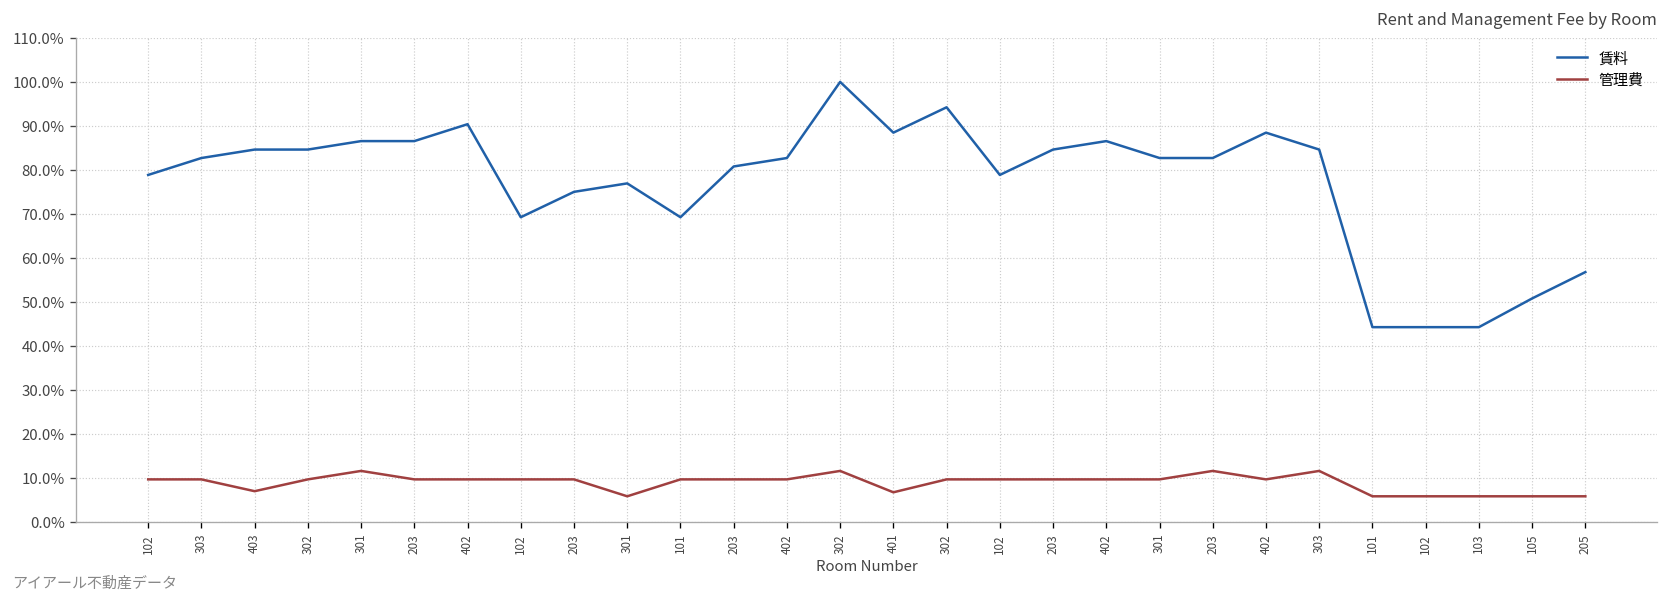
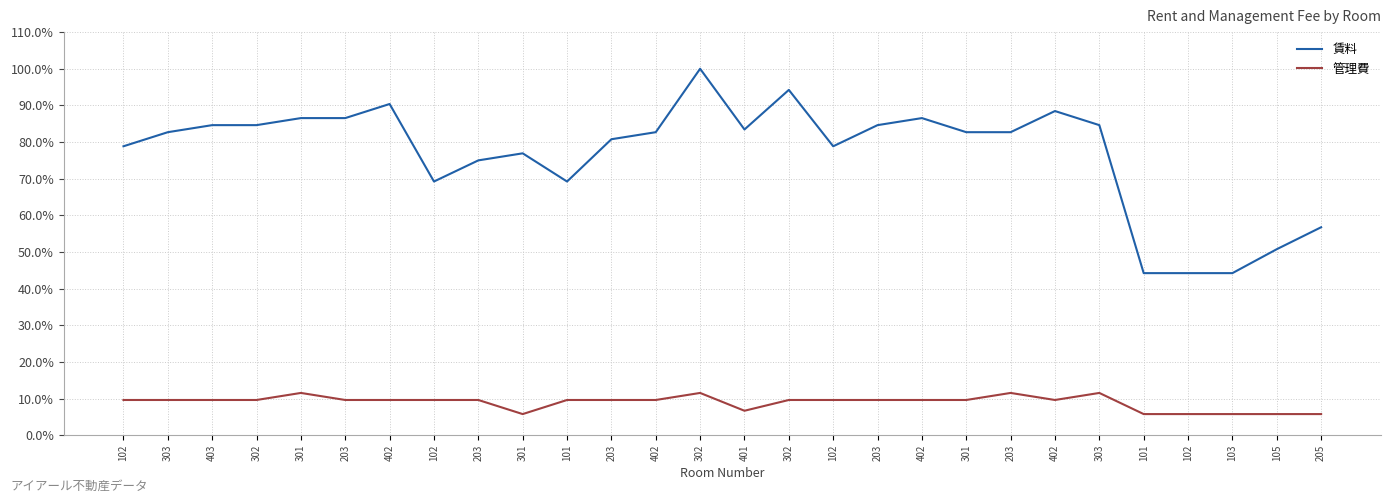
  {
    "賃料": {
      "403": "85%",
-     "401": "88%",
+     "401": "83%",
      "103": "44%",
      "105": "51%",
      "205": "57%"
    },
    "管理費": {
-     "403": "7%",
+     "403": "10%",
      "401": "7%",
      "103": "6%",
      "105": "6%",
      "205": "6%"
    }
  }
